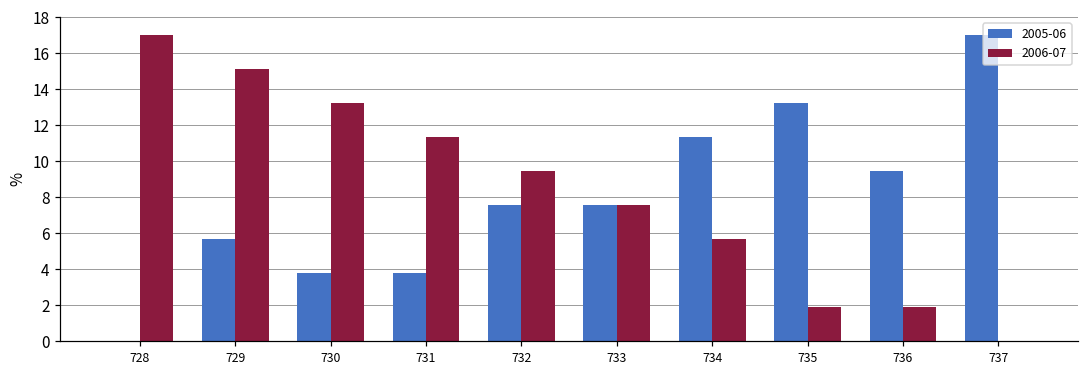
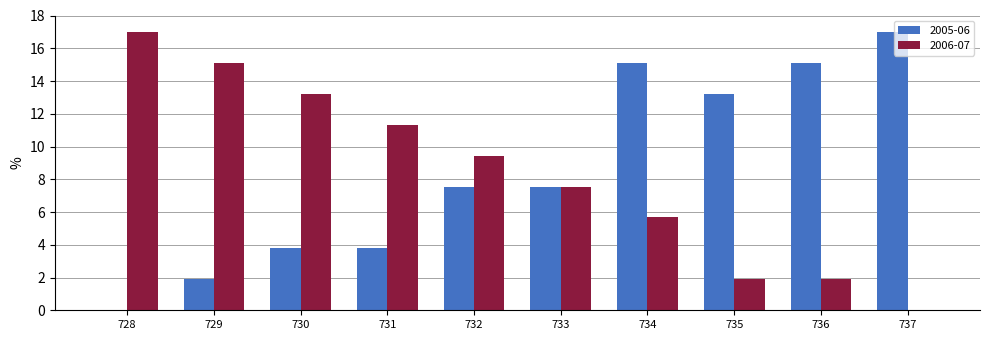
  {
    "2005-06": {
      "728": 0.0,
-     "729": 5.7,
+     "729": 1.9,
      "730": 3.8,
      "731": 3.8,
      "732": 7.6,
      "733": 7.6,
-     "734": 11.3,
+     "734": 15.1,
      "735": 13.2,
-     "736": 9.4,
+     "736": 15.1,
      "737": 17.0
    },
    "2006-07": {
      "728": 17.0,
      "729": 15.1,
      "730": 13.2,
      "731": 11.3,
      "732": 9.4,
      "733": 7.6,
      "734": 5.7,
      "735": 1.9,
      "736": 1.9,
      "737": 0.0
    }
  }
